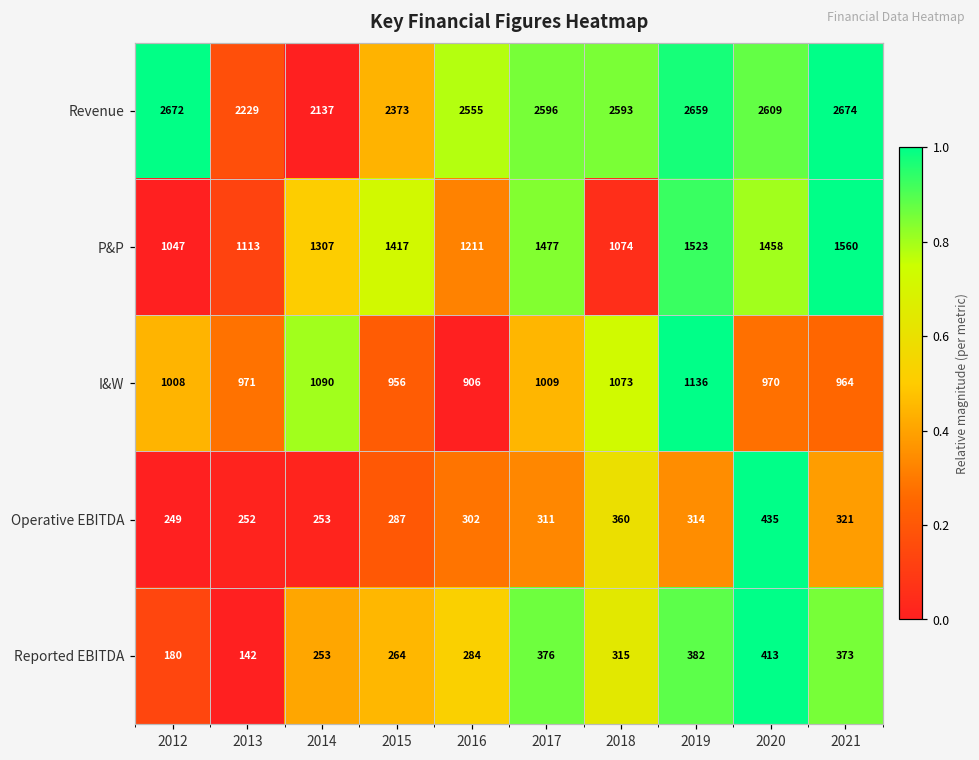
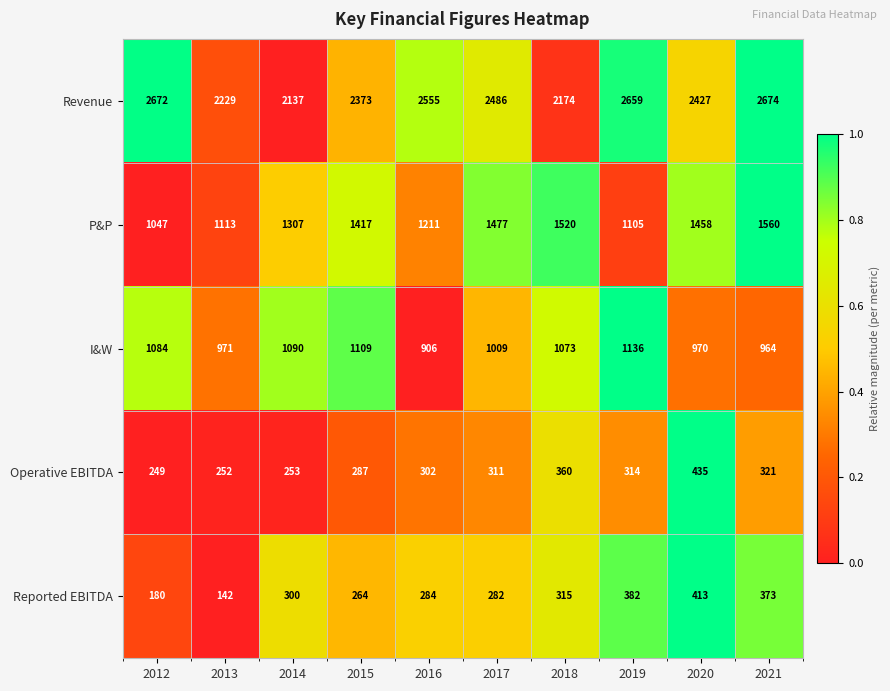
  {
    "Revenue": {
      "2012": 2672,
      "2013": 2229,
      "2014": 2137,
      "2015": 2373,
      "2016": 2555,
-     "2017": 2596,
-     "2018": 2593,
+     "2017": 2486,
+     "2018": 2174,
      "2019": 2659,
-     "2020": 2609,
+     "2020": 2427,
      "2021": 2674
    },
    "P&P": {
      "2012": 1047,
      "2013": 1113,
      "2014": 1307,
      "2015": 1417,
      "2016": 1211,
      "2017": 1477,
-     "2018": 1074,
-     "2019": 1523,
+     "2018": 1520,
+     "2019": 1105,
      "2020": 1458,
      "2021": 1560
    },
    "I&W": {
-     "2012": 1008,
+     "2012": 1084,
      "2013": 971,
      "2014": 1090,
-     "2015": 956,
+     "2015": 1109,
      "2016": 906,
      "2017": 1009,
      "2018": 1073,
      "2019": 1136,
      "2020": 970,
      "2021": 964
    },
    "Operative EBITDA": {
      "2012": 249,
      "2013": 252,
      "2014": 253,
      "2015": 287,
      "2016": 302,
      "2017": 311,
      "2018": 360,
      "2019": 314,
      "2020": 435,
      "2021": 321
    },
    "Reported EBITDA": {
      "2012": 180,
      "2013": 142,
-     "2014": 253,
+     "2014": 300,
      "2015": 264,
      "2016": 284,
-     "2017": 376,
+     "2017": 282,
      "2018": 315,
      "2019": 382,
      "2020": 413,
      "2021": 373
    }
  }
